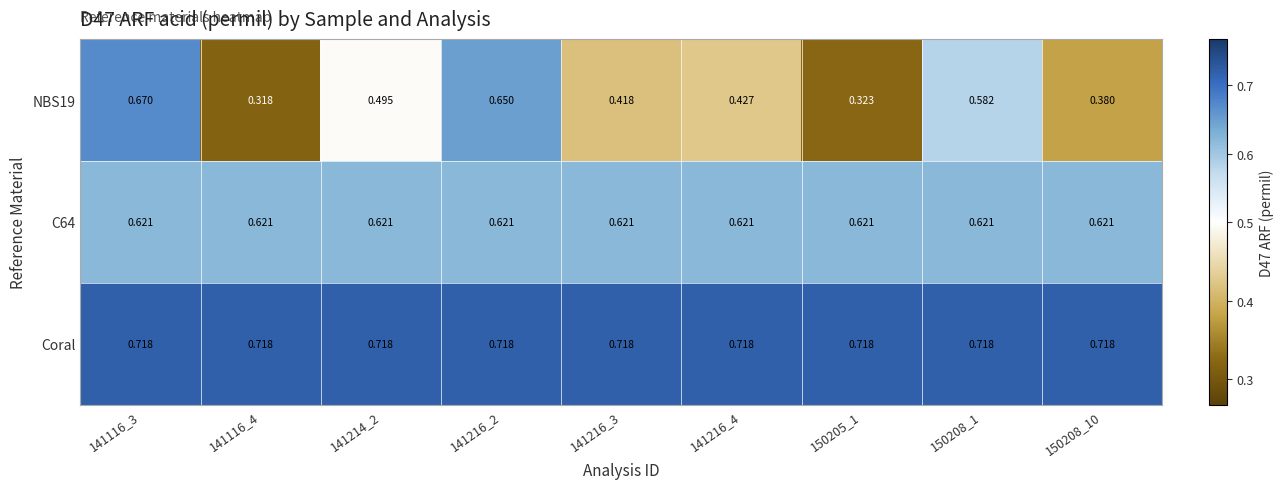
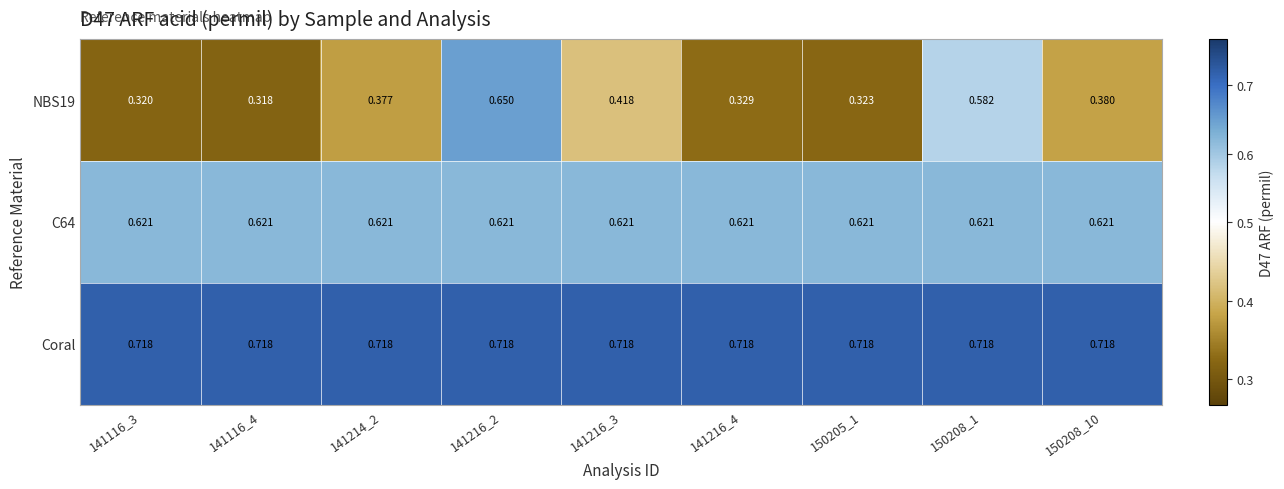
  {
    "NBS19": {
-     "141116_3": 0.670,
+     "141116_3": 0.320,
      "141116_4": 0.318,
-     "141214_2": 0.495,
+     "141214_2": 0.377,
      "141216_2": 0.650,
      "141216_3": 0.418,
-     "141216_4": 0.427,
+     "141216_4": 0.329,
      "150205_1": 0.323,
      "150208_1": 0.582,
      "150208_10": 0.380
    },
    "C64": {
      "141116_3": 0.621,
      "141116_4": 0.621,
      "141214_2": 0.621,
      "141216_2": 0.621,
      "141216_3": 0.621,
      "141216_4": 0.621,
      "150205_1": 0.621,
      "150208_1": 0.621,
      "150208_10": 0.621
    },
    "Coral": {
      "141116_3": 0.718,
      "141116_4": 0.718,
      "141214_2": 0.718,
      "141216_2": 0.718,
      "141216_3": 0.718,
      "141216_4": 0.718,
      "150205_1": 0.718,
      "150208_1": 0.718,
      "150208_10": 0.718
    }
  }
